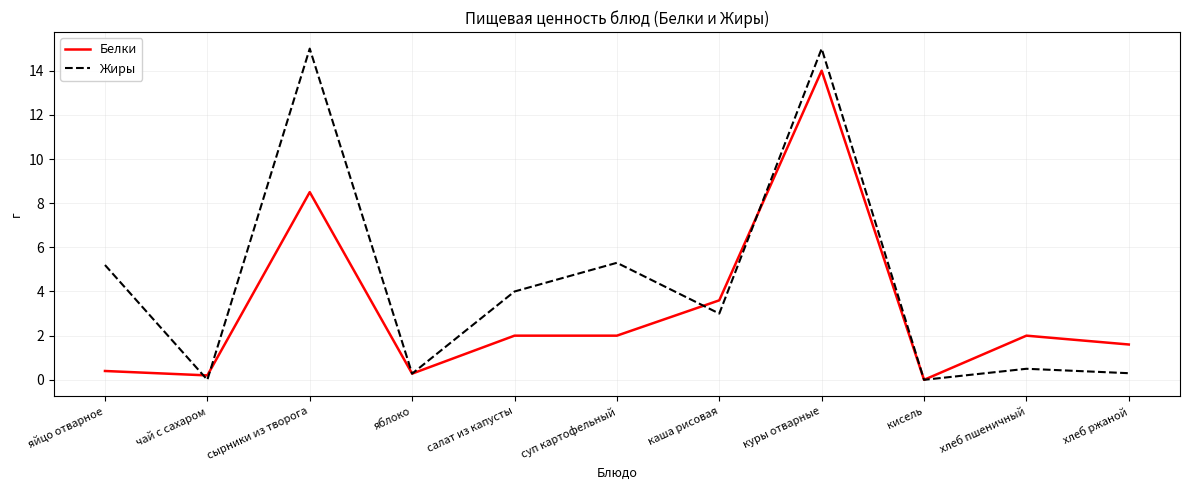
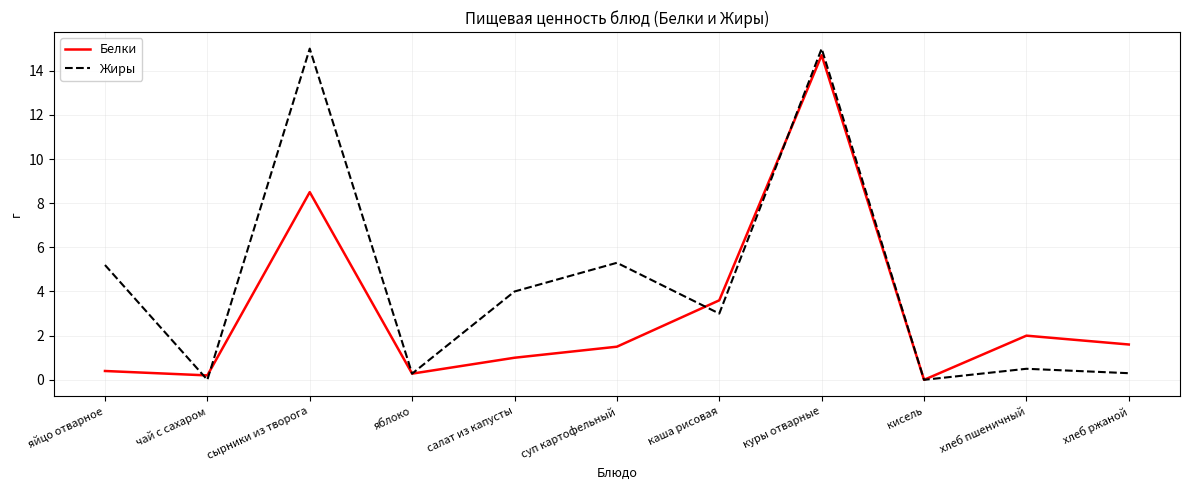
  {
    "Белки": {
      "яйцо отварное": 0.4,
      "чай с сахаром": 0.2,
      "сырники из творога": 8.5,
-     "салат из капусты": 2,
-     "суп картофельный": 2.0,
+     "салат из капусты": 1,
+     "суп картофельный": 1.5,
      "каша рисовая": 3.6,
-     "куры отварные": 14.0,
+     "куры отварные": 14.7,
      "хлеб пшеничный": 2.0,
      "хлеб ржаной": 1.6
    },
    "Жиры": {
      "яйцо отварное": 5.2,
      "чай с сахаром": 0.0,
      "сырники из творога": 15.0,
      "салат из капусты": 4.0,
      "суп картофельный": 5.3,
      "каша рисовая": 3.0,
      "куры отварные": 15.0,
      "хлеб пшеничный": 0.5,
      "хлеб ржаной": 0.3
    }
  }
